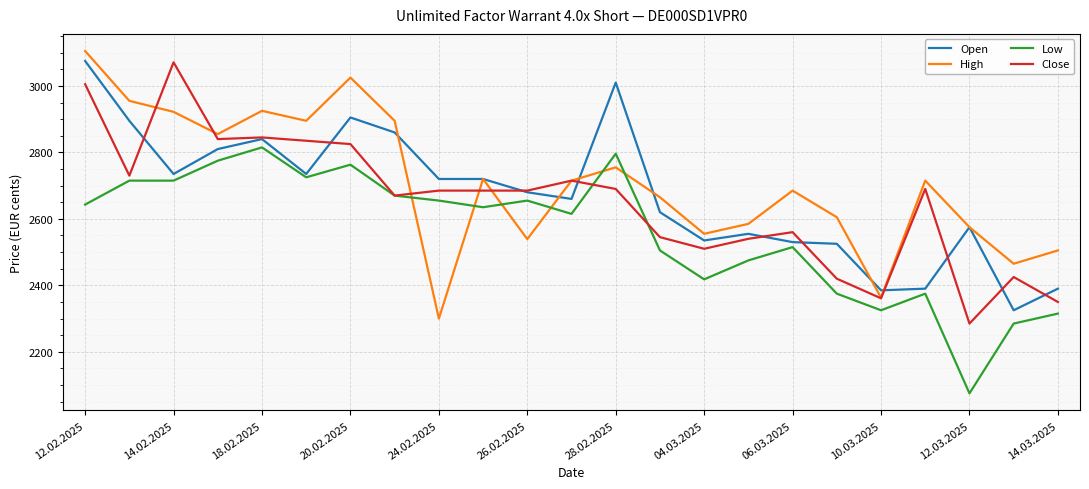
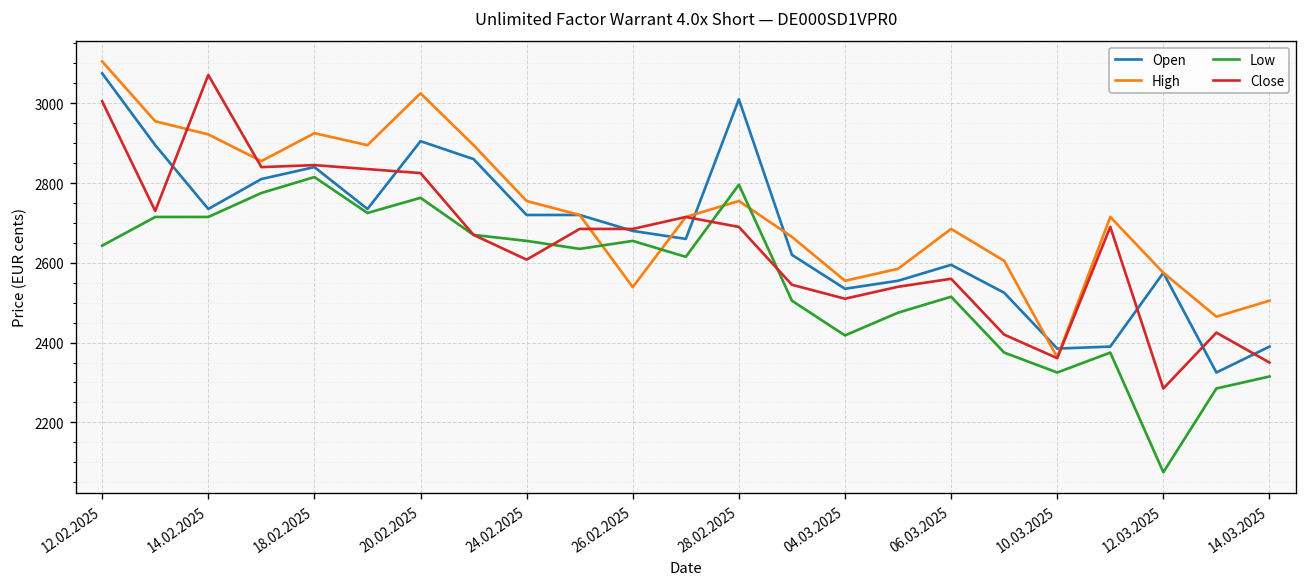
  {
    "Open": {
      "12.02.2025": 3080,
      "14.02.2025": 2740,
      "20.02.2025": 2910,
      "24.02.2025": 2720,
      "28.02.2025": 3010,
      "04.03.2025": 2540,
-     "06.03.2025": 2530,
+     "06.03.2025": 2600,
      "10.03.2025": 2390,
      "14.03.2025": 2390
    },
    "High": {
      "12.02.2025": 3110,
      "14.02.2025": 2920,
      "18.02.2025": 2930,
      "20.02.2025": 3030,
-     "24.02.2025": 2300,
+     "24.02.2025": 2760,
      "26.02.2025": 2540,
      "28.02.2025": 2760,
      "04.03.2025": 2560,
      "06.03.2025": 2690,
      "14.03.2025": 2510
    },
    "Low": {
      "12.02.2025": 2640,
      "14.02.2025": 2720,
      "18.02.2025": 2820,
      "20.02.2025": 2760,
      "24.02.2025": 2660,
      "26.02.2025": 2660,
      "28.02.2025": 2800,
      "04.03.2025": 2420,
      "06.03.2025": 2520,
      "10.03.2025": 2330,
      "12.03.2025": 2080,
      "14.03.2025": 2320
    },
    "Close": {
      "12.02.2025": 3010,
      "14.02.2025": 3070,
      "20.02.2025": 2830,
-     "24.02.2025": 2690,
+     "24.02.2025": 2610,
      "28.02.2025": 2690,
      "04.03.2025": 2510,
      "06.03.2025": 2560,
      "12.03.2025": 2290,
      "14.03.2025": 2350
    }
  }
